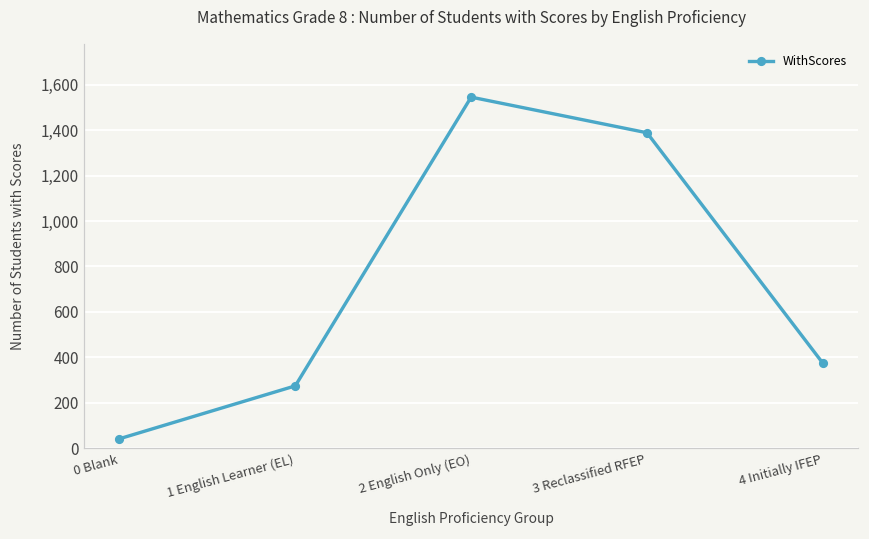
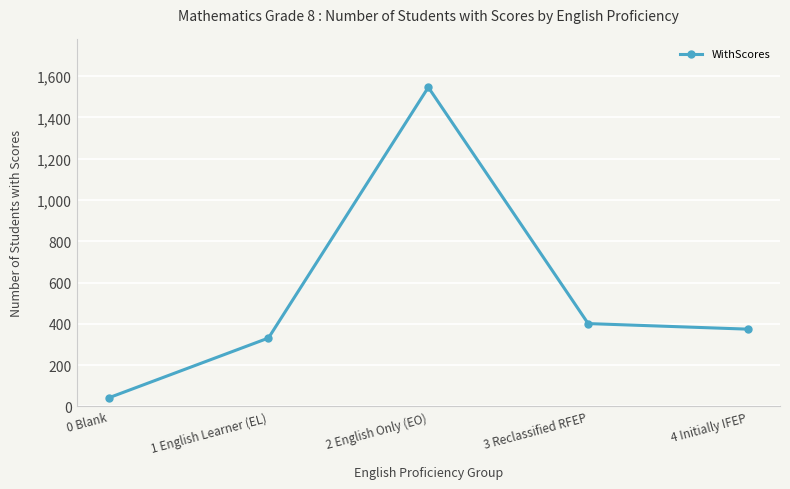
  {
    "0 Blank": "40",
-   "1 English Learner (EL)": "270",
+   "1 English Learner (EL)": "330",
    "2 English Only (EO)": "1,550",
-   "3 Reclassified RFEP": "1,390",
+   "3 Reclassified RFEP": "400",
    "4 Initially IFEP": "370"
  }
